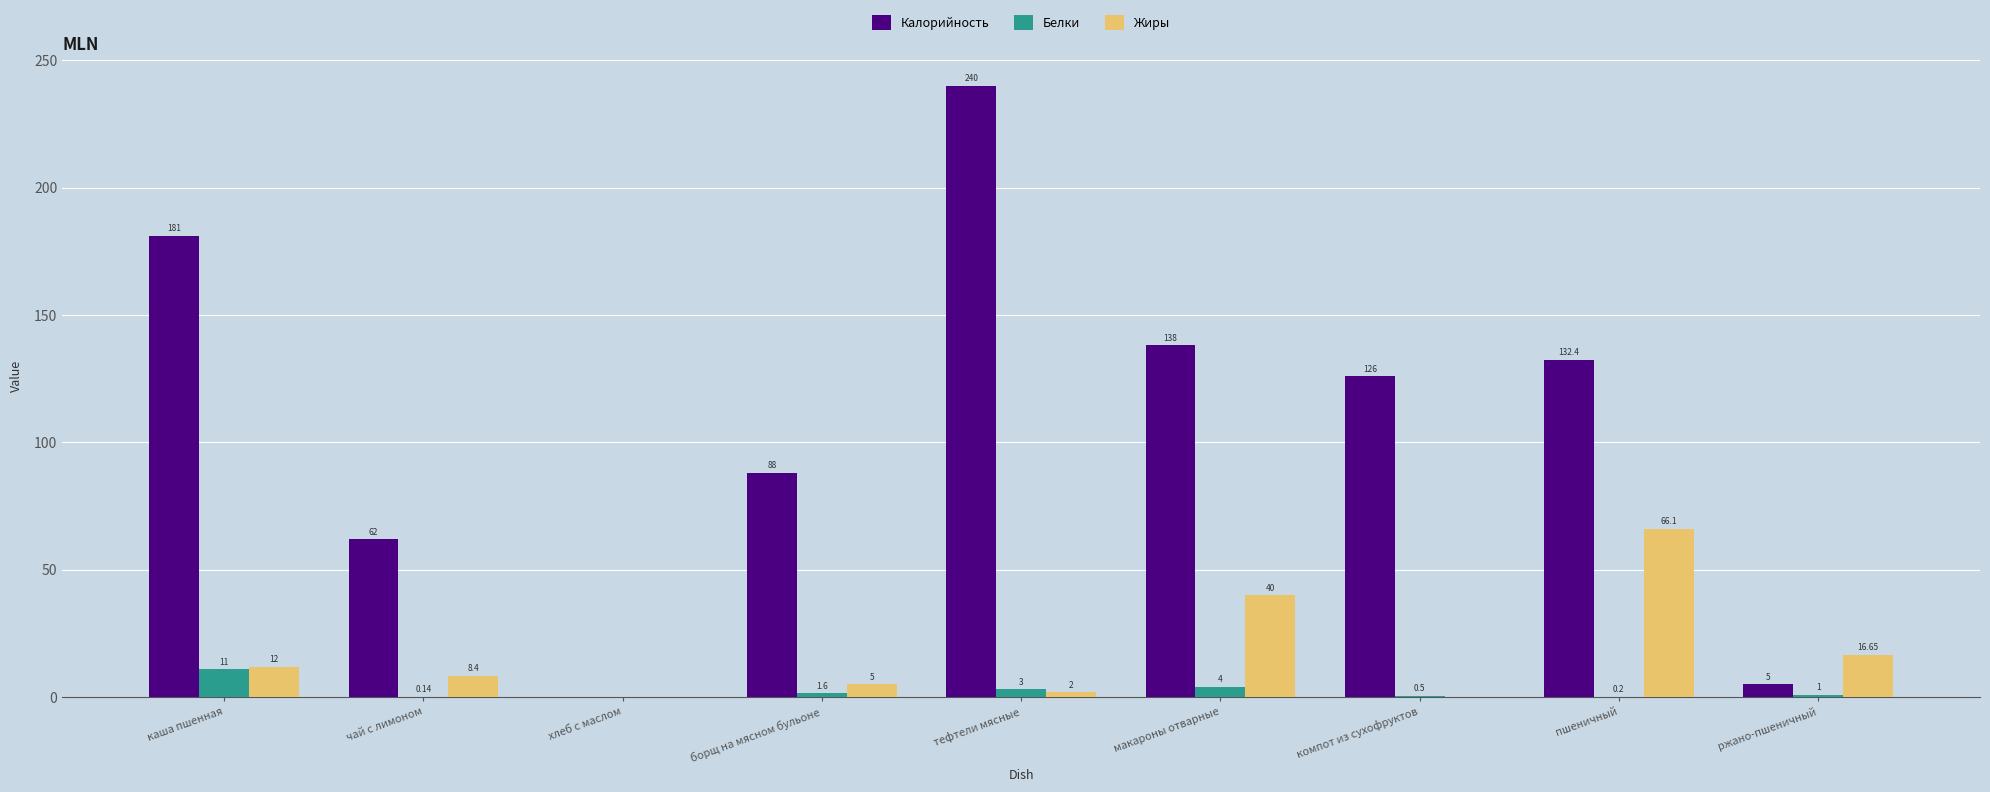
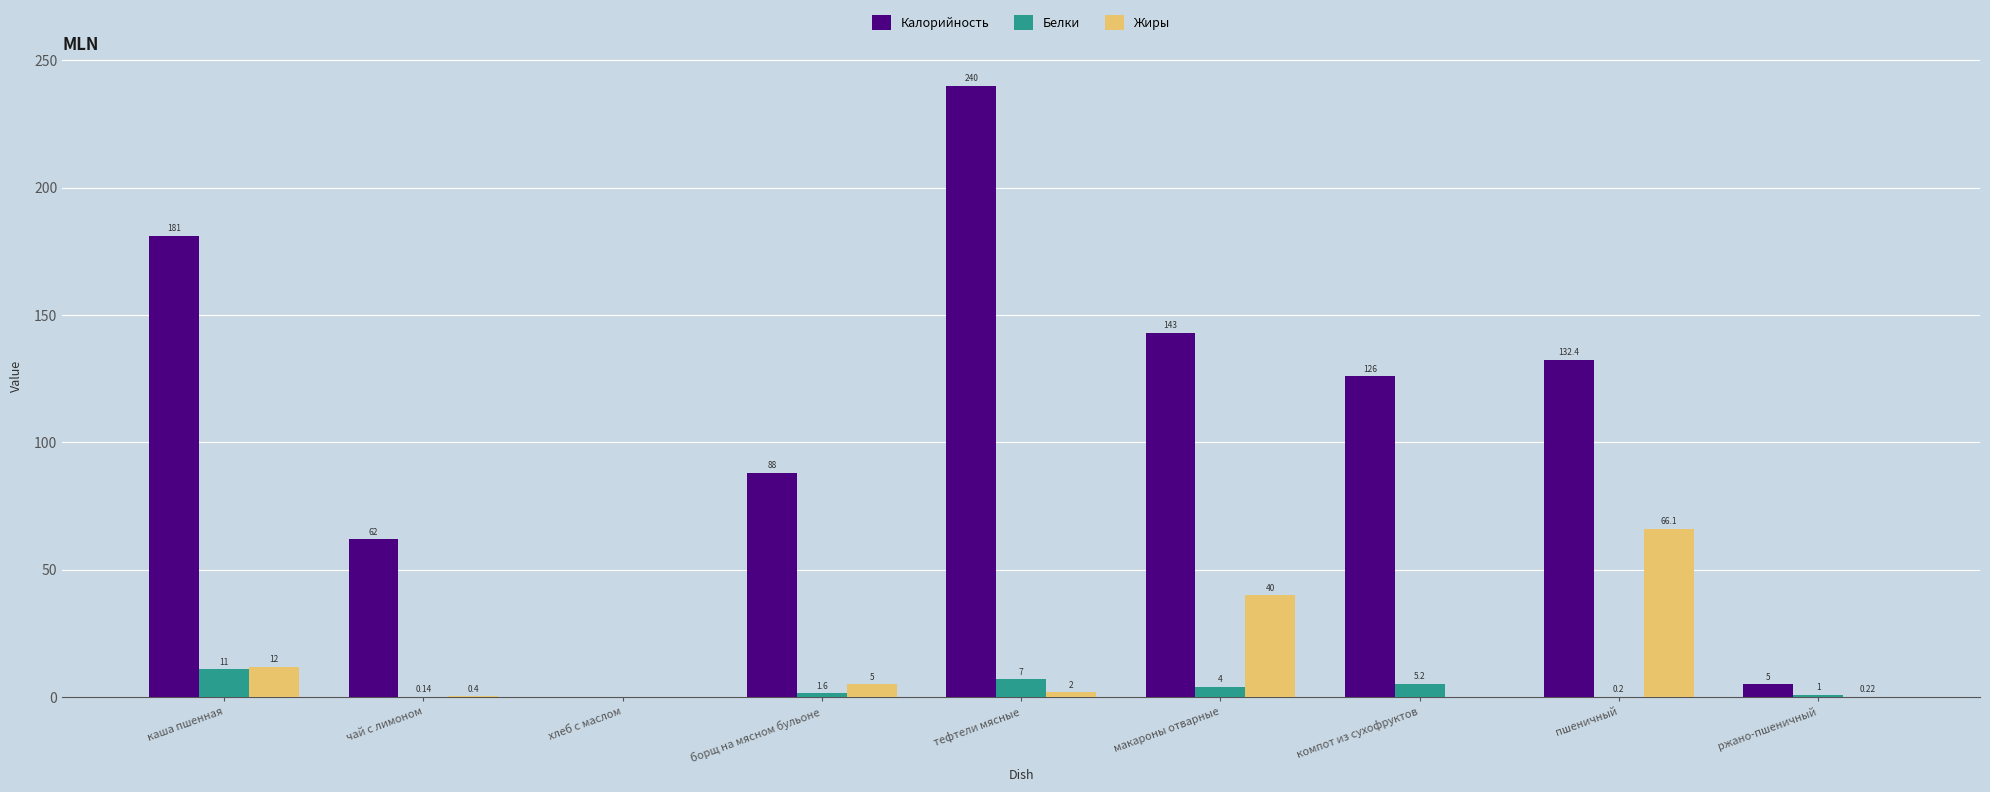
  {
    "Калорийность": {
      "каша пшенная": 181,
      "чай с лимоном": 62,
      "борщ на мясном бульоне": 88,
      "тефтели мясные": 240,
-     "макароны отварные": 138,
+     "макароны отварные": 143,
      "компот из сухофруктов": 126,
      "пшеничный": 132.4,
      "ржано-пшеничный": 5
    },
    "Белки": {
      "каша пшенная": 11,
      "чай с лимоном": 0.14,
      "борщ на мясном бульоне": 1.6,
-     "тефтели мясные": 3,
+     "тефтели мясные": 7,
      "макароны отварные": 4,
-     "компот из сухофруктов": 0.5,
+     "компот из сухофруктов": 5.2,
      "пшеничный": 0.2,
      "ржано-пшеничный": 1
    },
    "Жиры": {
      "каша пшенная": 12,
-     "чай с лимоном": 8.4,
+     "чай с лимоном": 0.4,
      "борщ на мясном бульоне": 5,
      "тефтели мясные": 2,
      "макароны отварные": 40,
      "пшеничный": 66.1,
-     "ржано-пшеничный": 16.65
+     "ржано-пшеничный": 0.22
    }
  }
